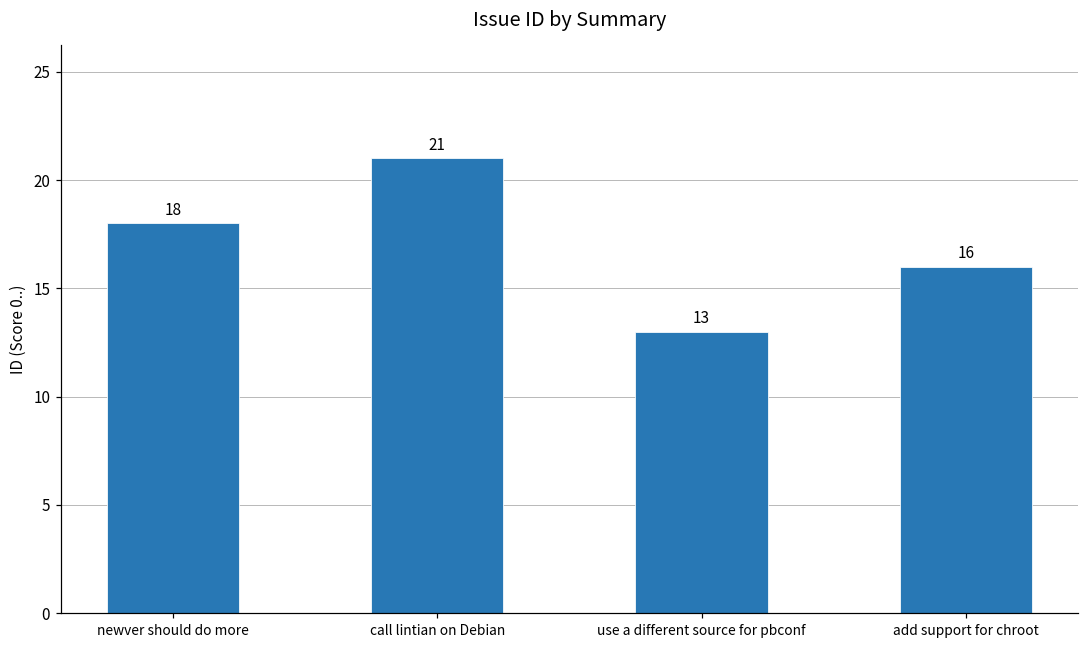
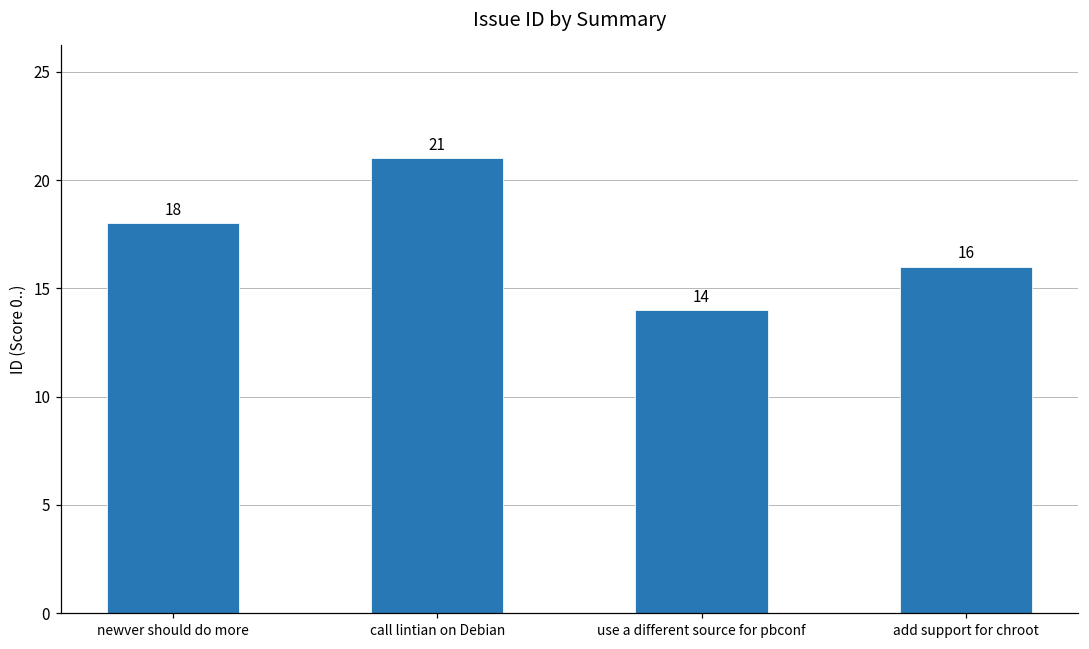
  {
    "newver should do more": 18,
    "call lintian on Debian": 21,
-   "use a different source for pbconf": 13,
+   "use a different source for pbconf": 14,
    "add support for chroot": 16
  }
